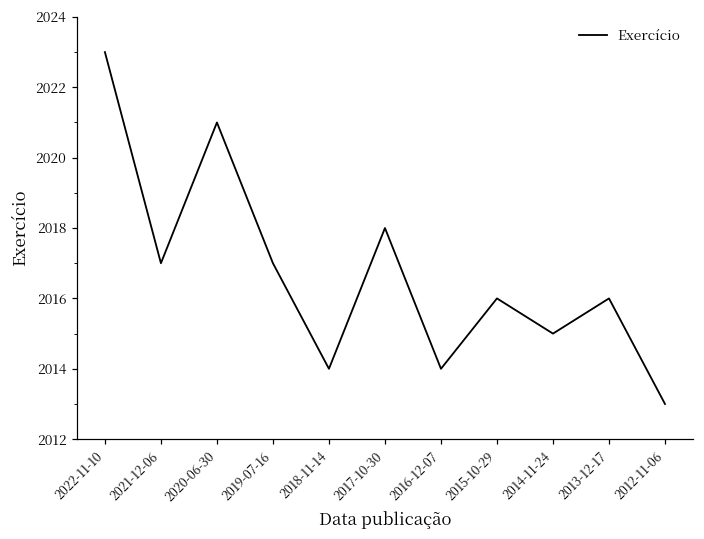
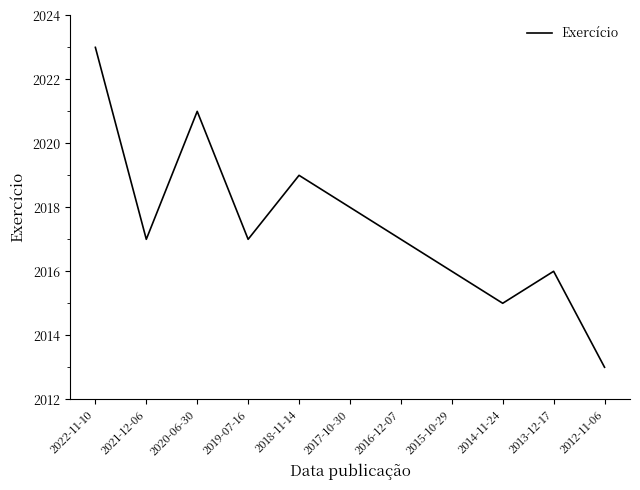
  {
    "2022-11-10": 2023,
    "2021-12-06": 2017,
    "2020-06-30": 2021,
    "2019-07-16": 2017,
-   "2018-11-14": 2014,
+   "2018-11-14": 2019,
    "2017-10-30": 2018,
-   "2016-12-07": 2014,
+   "2016-12-07": 2017,
    "2015-10-29": 2016,
    "2014-11-24": 2015,
    "2013-12-17": 2016,
    "2012-11-06": 2013
  }
